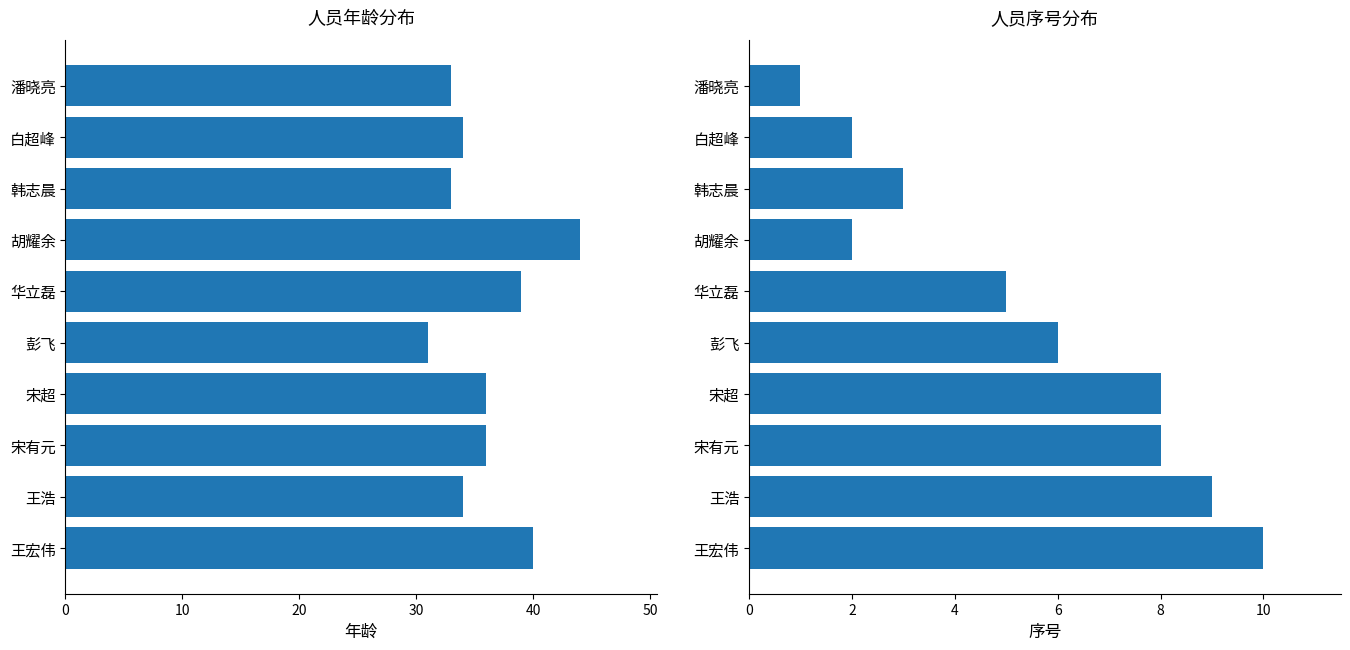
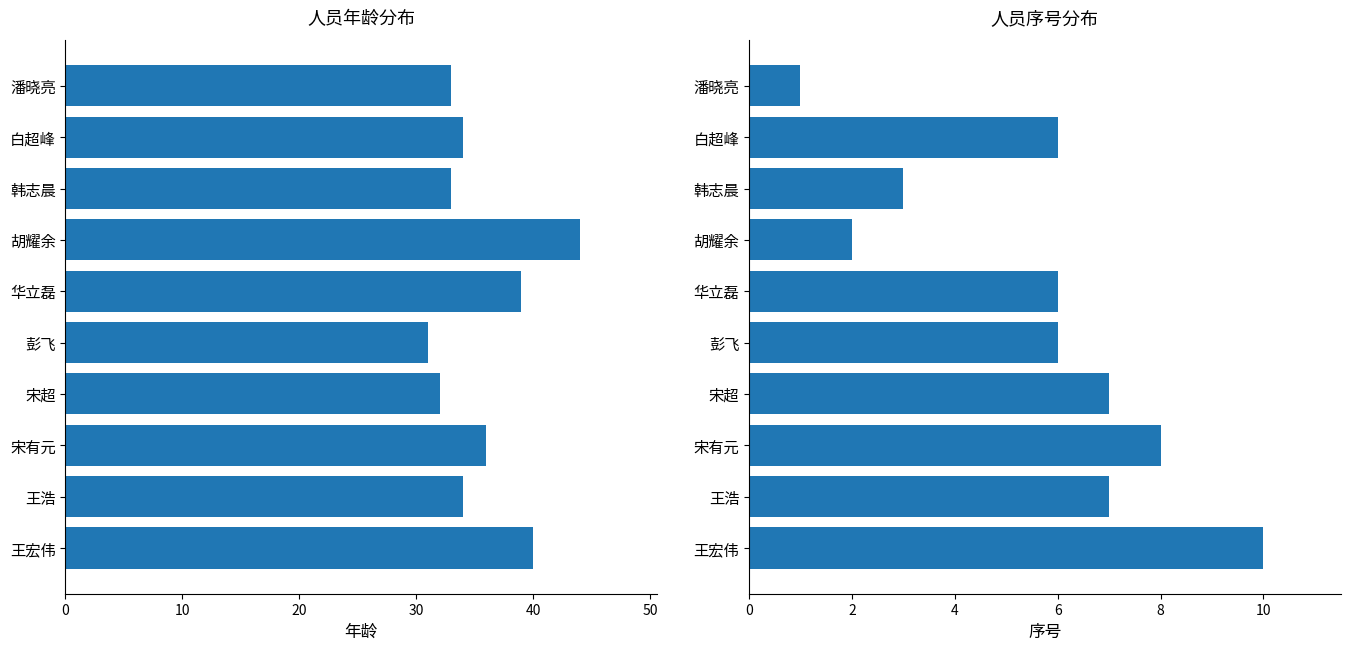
  {
    "人员年龄分布": {
      "潘晓亮": 33,
      "白超峰": 34,
      "韩志晨": 33,
      "胡耀余": 44,
      "华立磊": 39,
      "彭飞": 31,
-     "宋超": 36,
+     "宋超": 32,
      "宋有元": 36,
      "王浩": 34,
      "王宏伟": 40
    },
    "人员序号分布": {
      "潘晓亮": 1,
-     "白超峰": 2,
+     "白超峰": 6,
      "韩志晨": 3,
      "胡耀余": 2,
-     "华立磊": 5,
+     "华立磊": 6,
      "彭飞": 6,
-     "宋超": 8,
+     "宋超": 7,
      "宋有元": 8,
-     "王浩": 9,
+     "王浩": 7,
      "王宏伟": 10
    }
  }
